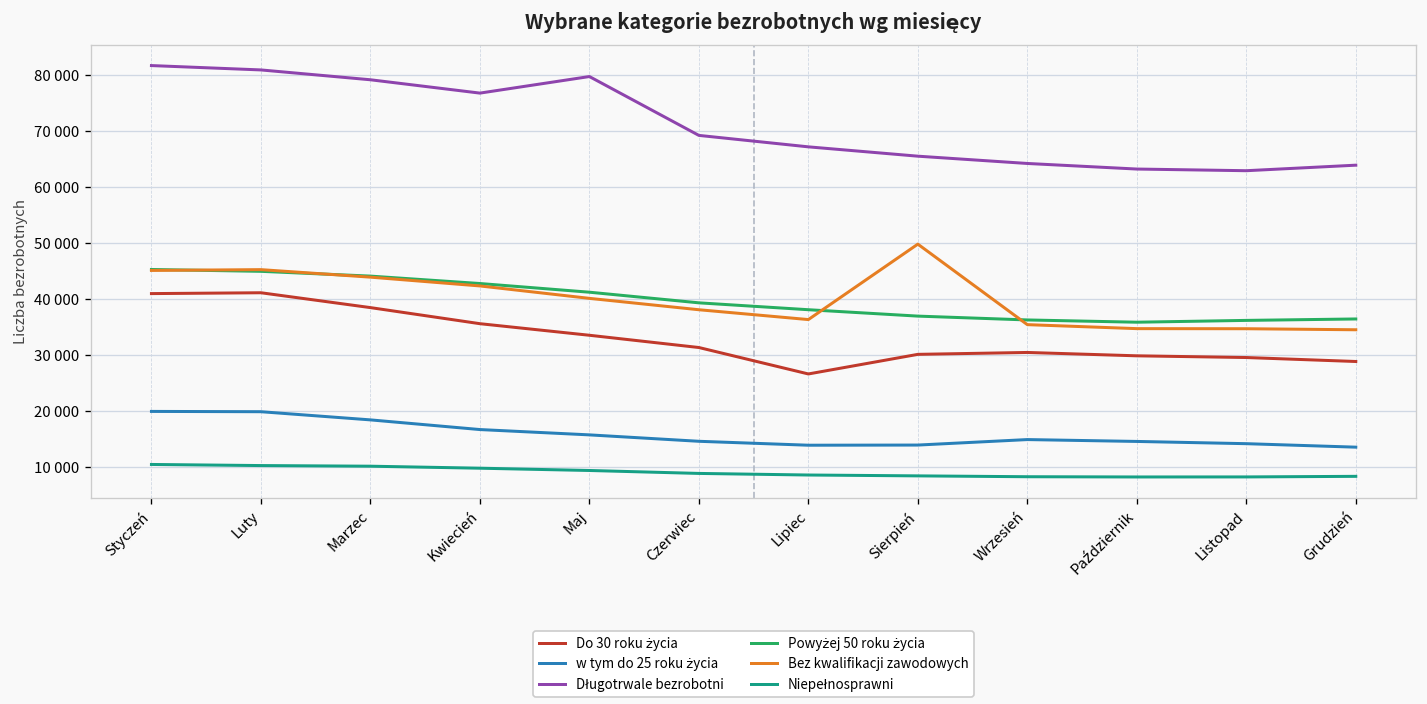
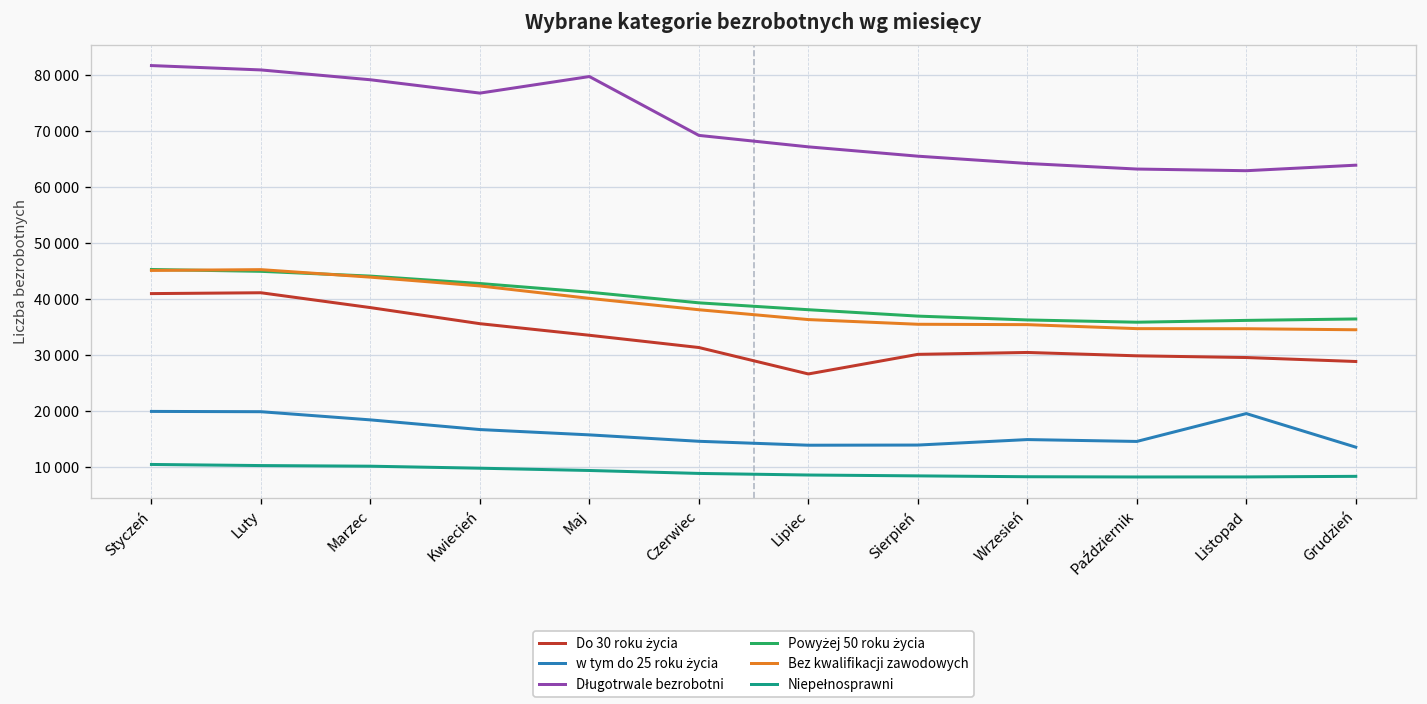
  {
    "Do 30 roku życia": {
      "Styczeń": 41000,
      "Luty": 41000,
      "Marzec": 38000,
      "Kwiecień": 36000,
      "Maj": 34000,
      "Czerwiec": 31000,
      "Lipiec": 27000,
      "Sierpień": 30000,
      "Wrzesień": 30000,
      "Październik": 30000,
      "Listopad": 30000,
      "Grudzień": 29000
    },
    "w tym do 25 roku życia": {
      "Styczeń": 20000,
      "Luty": 20000,
      "Marzec": 18000,
      "Kwiecień": 17000,
      "Maj": 16000,
      "Czerwiec": 15000,
      "Lipiec": 14000,
      "Sierpień": 14000,
      "Wrzesień": 15000,
      "Październik": 15000,
-     "Listopad": 14000,
+     "Listopad": 20000,
      "Grudzień": 14000
    },
    "Długotrwale bezrobotni": {
      "Styczeń": 82000,
      "Luty": 81000,
      "Marzec": 79000,
      "Kwiecień": 77000,
      "Maj": 80000,
      "Czerwiec": 69000,
      "Lipiec": 67000,
      "Sierpień": 66000,
      "Wrzesień": 64000,
      "Październik": 63000,
      "Listopad": 63000,
      "Grudzień": 64000
    },
    "Bez kwalifikacji zawodowych": {
      "Maj": 40000,
      "Czerwiec": 38000,
      "Lipiec": 36000,
-     "Sierpień": 50000,
+     "Sierpień": 36000,
      "Wrzesień": 35000,
      "Październik": 35000,
      "Listopad": 35000,
      "Grudzień": 35000
    }
  }
